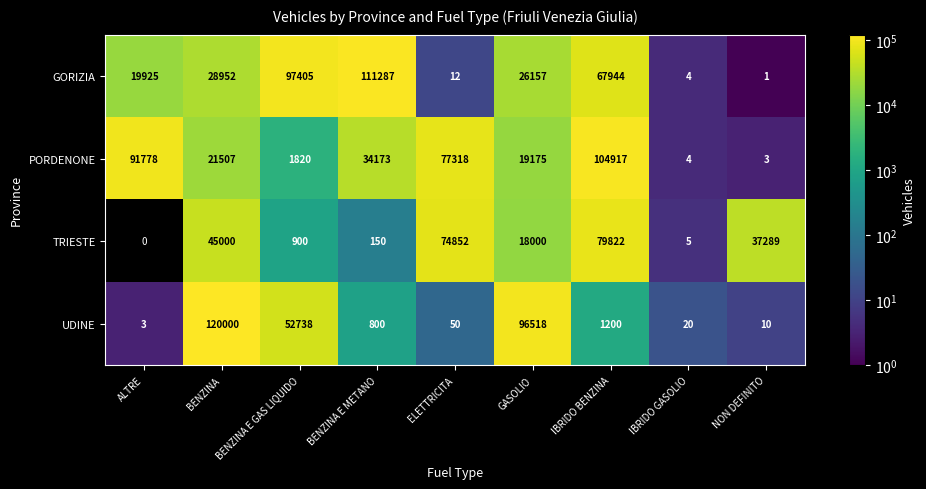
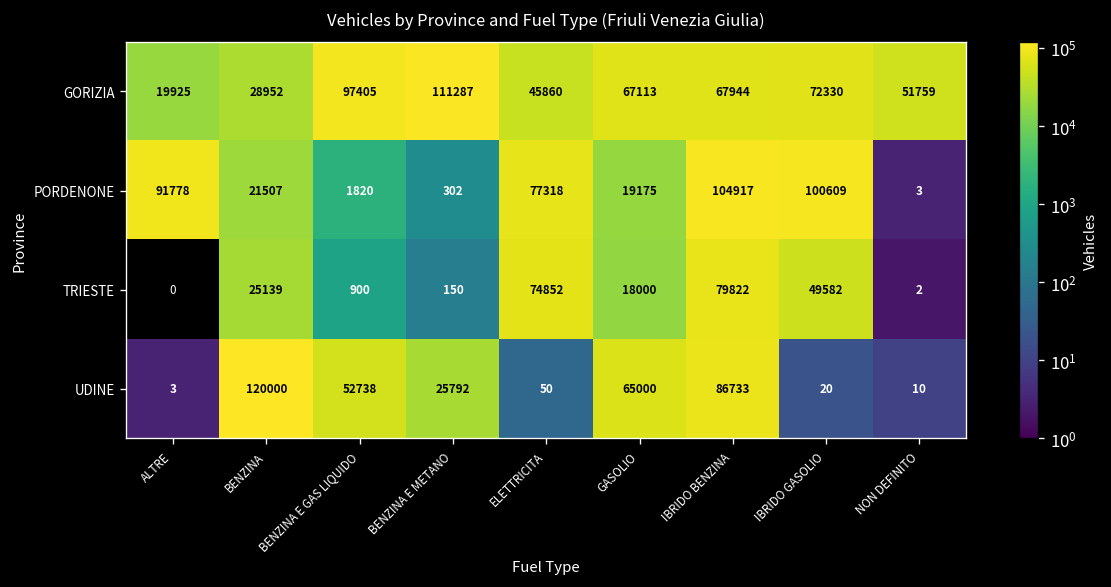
  {
    "GORIZIA": {
      "ALTRE": 19925,
      "BENZINA": 28952,
      "BENZINA E GAS LIQUIDO": 97405,
      "BENZINA E METANO": 111287,
-     "ELETTRICITA": 12,
-     "GASOLIO": 26157,
+     "ELETTRICITA": 45860,
+     "GASOLIO": 67113,
      "IBRIDO BENZINA": 67944,
-     "IBRIDO GASOLIO": 4,
-     "NON DEFINITO": 1
+     "IBRIDO GASOLIO": 72330,
+     "NON DEFINITO": 51759
    },
    "PORDENONE": {
      "ALTRE": 91778,
      "BENZINA": 21507,
      "BENZINA E GAS LIQUIDO": 1820,
-     "BENZINA E METANO": 34173,
+     "BENZINA E METANO": 302,
      "ELETTRICITA": 77318,
      "GASOLIO": 19175,
      "IBRIDO BENZINA": 104917,
-     "IBRIDO GASOLIO": 4,
+     "IBRIDO GASOLIO": 100609,
      "NON DEFINITO": 3
    },
    "TRIESTE": {
-     "BENZINA": 45000,
+     "BENZINA": 25139,
      "BENZINA E GAS LIQUIDO": 900,
      "BENZINA E METANO": 150,
      "ELETTRICITA": 74852,
      "GASOLIO": 18000,
      "IBRIDO BENZINA": 79822,
-     "IBRIDO GASOLIO": 5,
-     "NON DEFINITO": 37289
+     "IBRIDO GASOLIO": 49582,
+     "NON DEFINITO": 2
    },
    "UDINE": {
      "ALTRE": 3,
      "BENZINA": 120000,
      "BENZINA E GAS LIQUIDO": 52738,
-     "BENZINA E METANO": 800,
+     "BENZINA E METANO": 25792,
      "ELETTRICITA": 50,
-     "GASOLIO": 96518,
-     "IBRIDO BENZINA": 1200,
+     "GASOLIO": 65000,
+     "IBRIDO BENZINA": 86733,
      "IBRIDO GASOLIO": 20,
      "NON DEFINITO": 10
    }
  }
